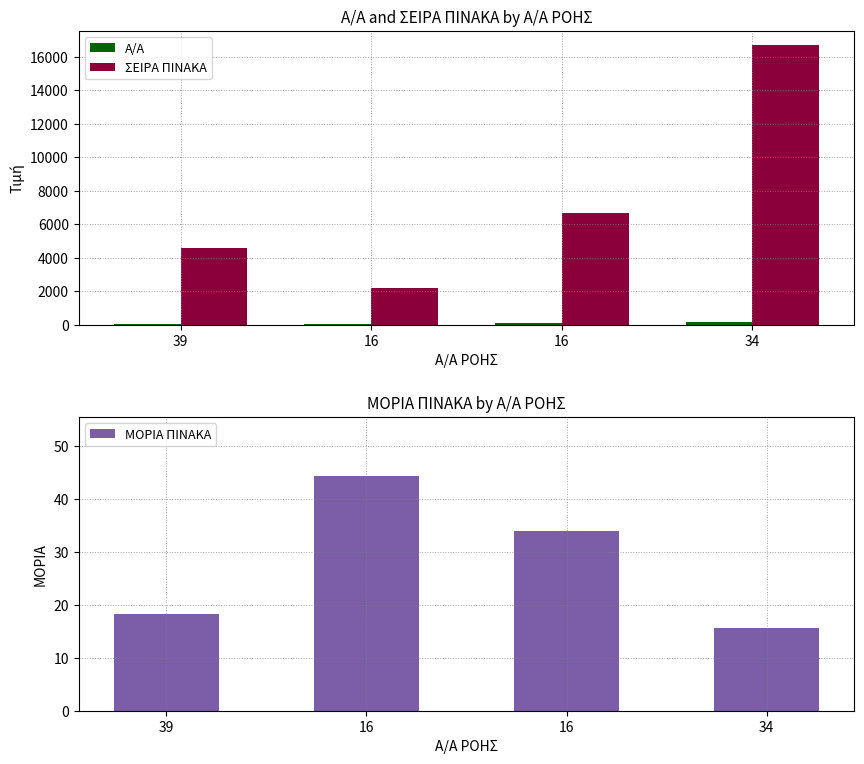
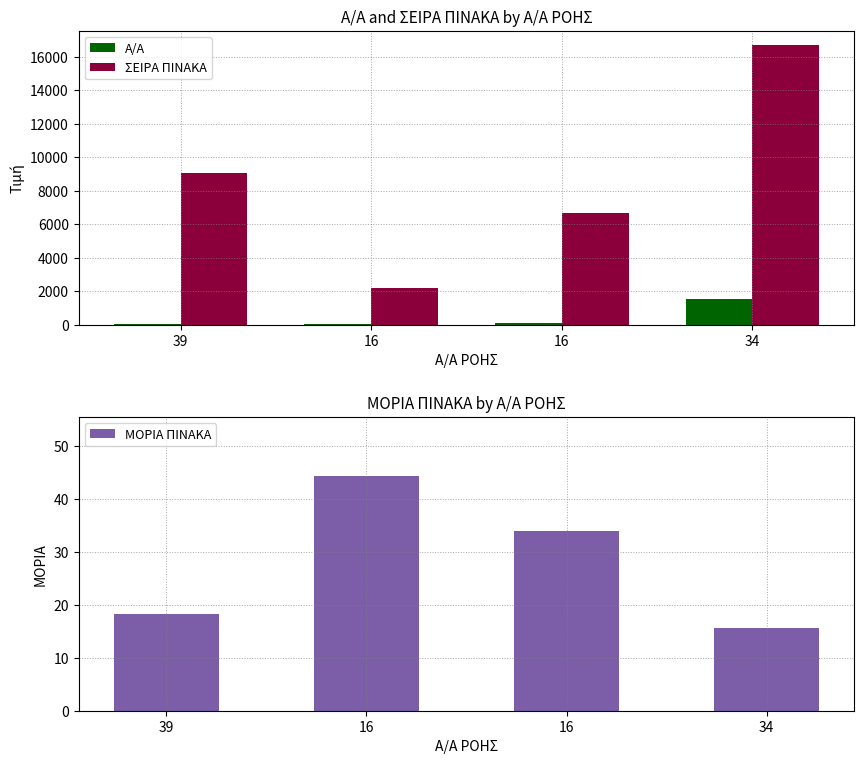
  {
    "Α/Α and ΣΕΙΡΑ ΠΙΝΑΚΑ by Α/Α ΡΟΗΣ": {
      "Α/Α": {
-       "34": 200
+       "34": 1500
      },
      "ΣΕΙΡΑ ΠΙΝΑΚΑ": {
-       "39": 4600,
+       "39": 9100,
        "34": 16700
      }
    },
    "ΜΟΡΙΑ ΠΙΝΑΚΑ by Α/Α ΡΟΗΣ": {
      "39": 18,
      "34": 16
    }
  }
